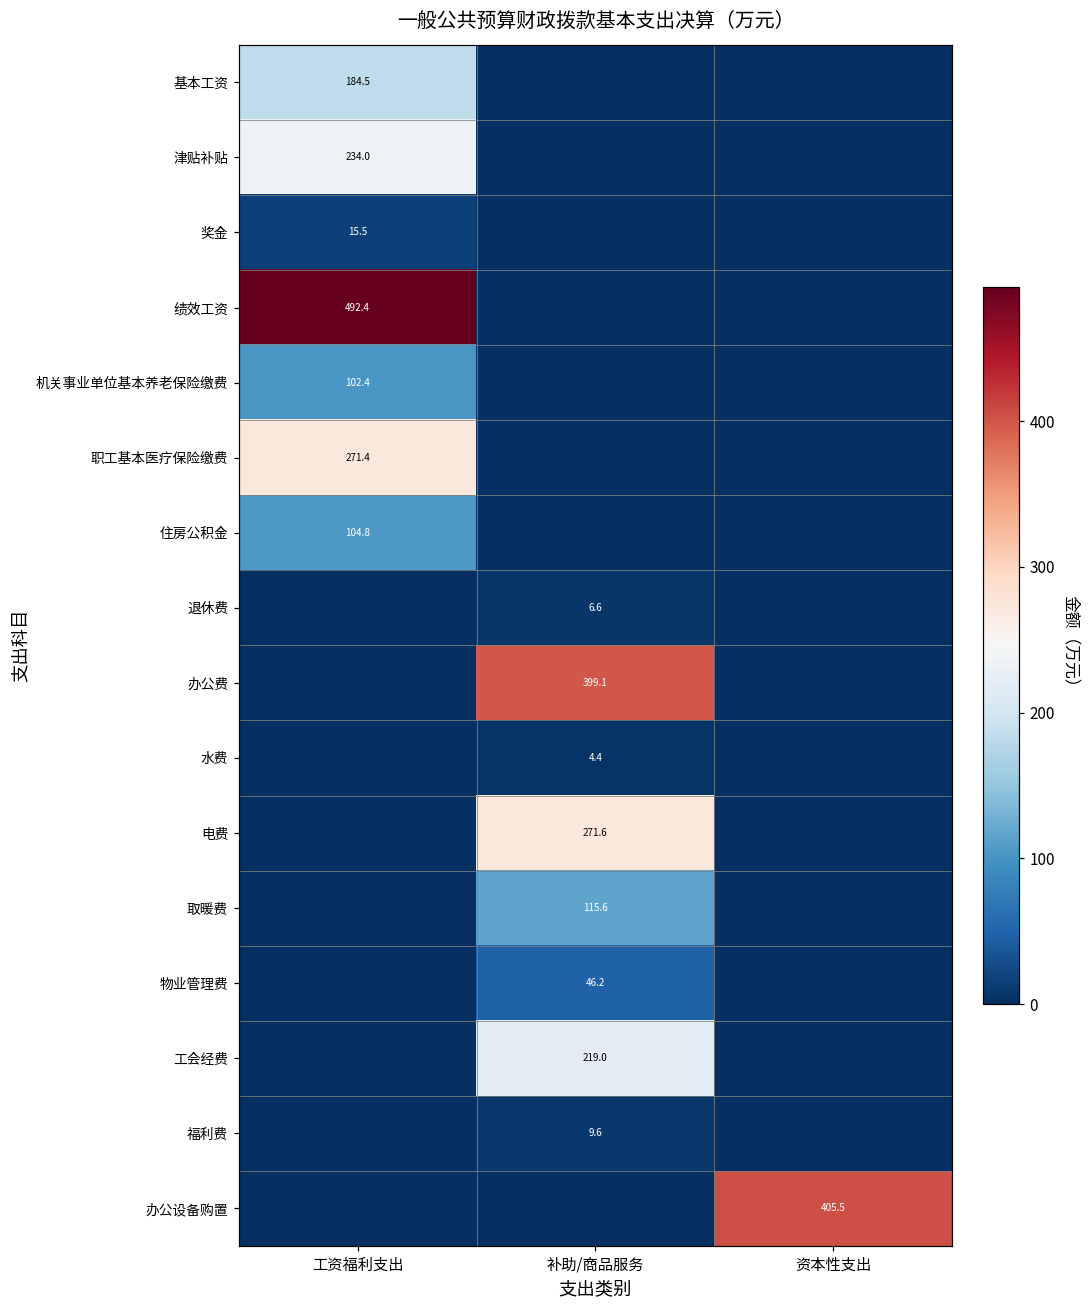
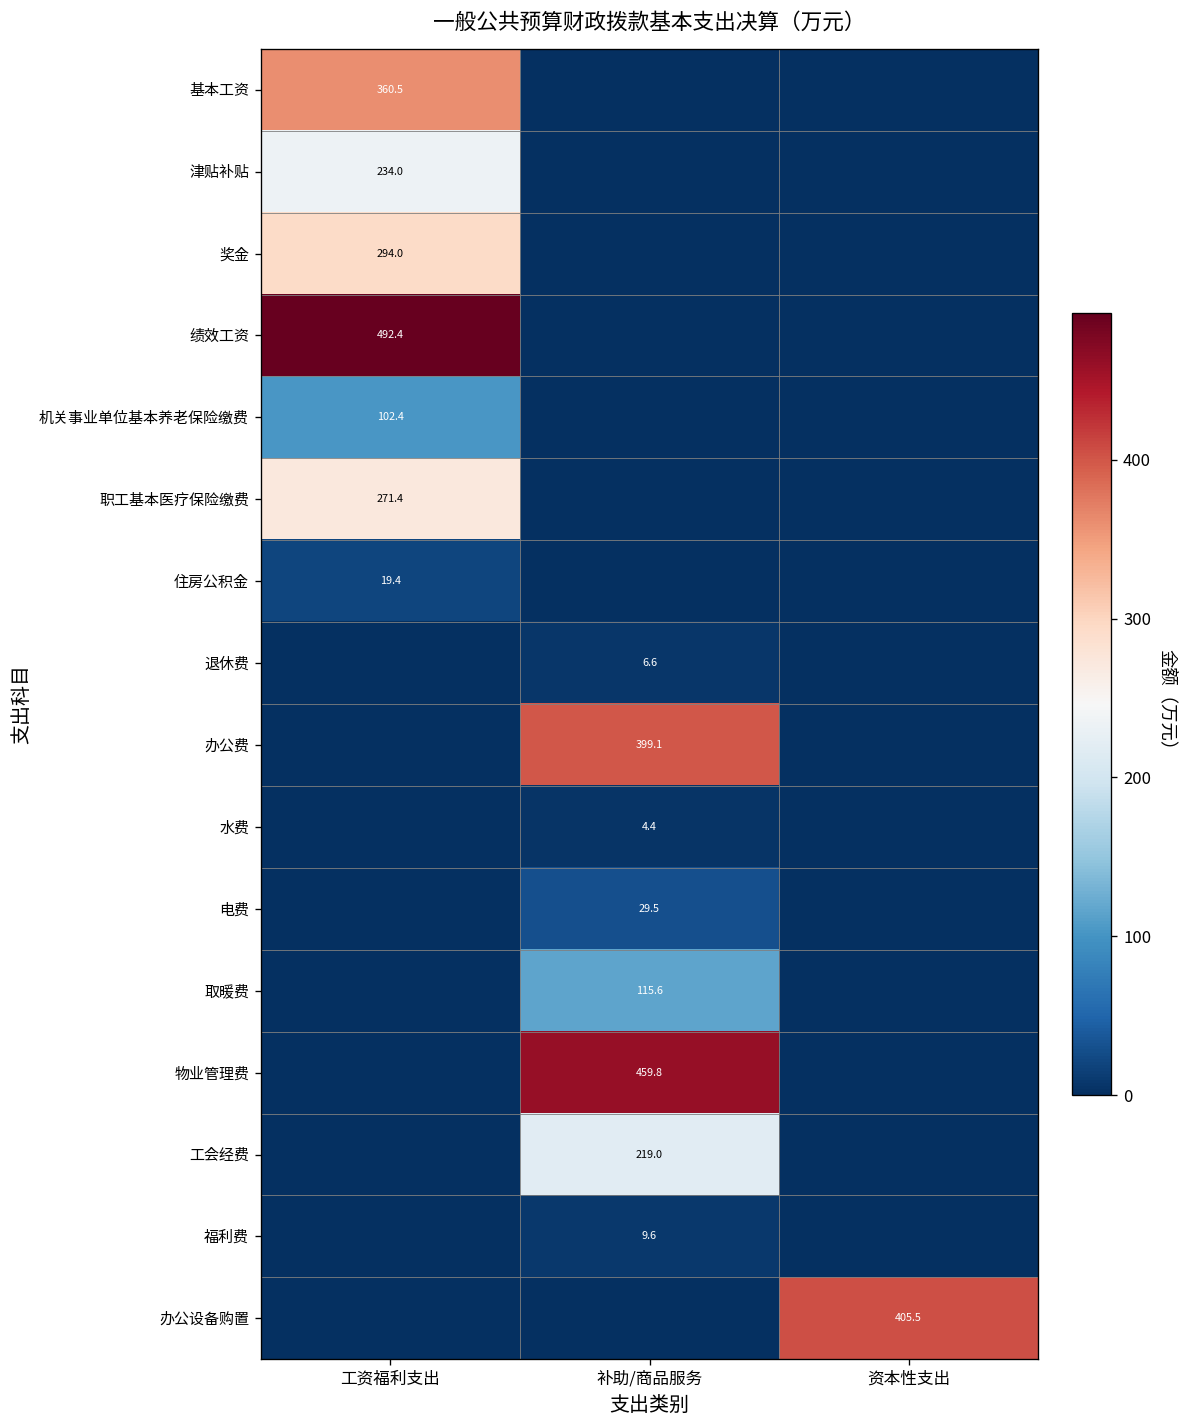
  {
    "基本工资": {
-     "工资福利支出": 184.5
+     "工资福利支出": 360.5
    },
    "津贴补贴": {
      "工资福利支出": 234.0
    },
    "奖金": {
-     "工资福利支出": 15.5
+     "工资福利支出": 294.0
    },
    "绩效工资": {
      "工资福利支出": 492.4
    },
    "机关事业单位基本养老保险缴费": {
      "工资福利支出": 102.4
    },
    "职工基本医疗保险缴费": {
      "工资福利支出": 271.4
    },
    "住房公积金": {
-     "工资福利支出": 104.8
+     "工资福利支出": 19.4
    },
    "退休费": {
      "补助/商品服务": 6.6
    },
    "办公费": {
      "补助/商品服务": 399.1
    },
    "水费": {
      "补助/商品服务": 4.4
    },
    "电费": {
-     "补助/商品服务": 271.6
+     "补助/商品服务": 29.5
    },
    "取暖费": {
      "补助/商品服务": 115.6
    },
    "物业管理费": {
-     "补助/商品服务": 46.2
+     "补助/商品服务": 459.8
    },
    "工会经费": {
      "补助/商品服务": 219.0
    },
    "福利费": {
      "补助/商品服务": 9.6
    },
    "办公设备购置": {
      "资本性支出": 405.5
    }
  }
